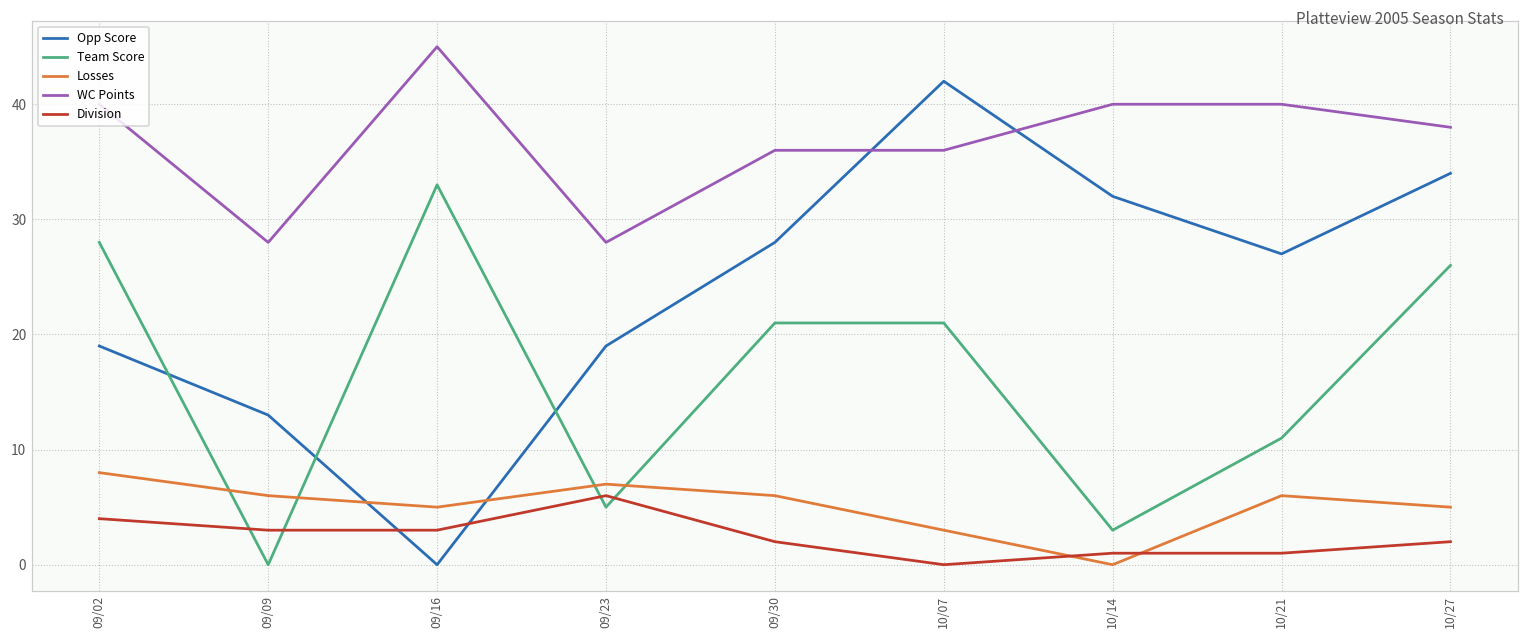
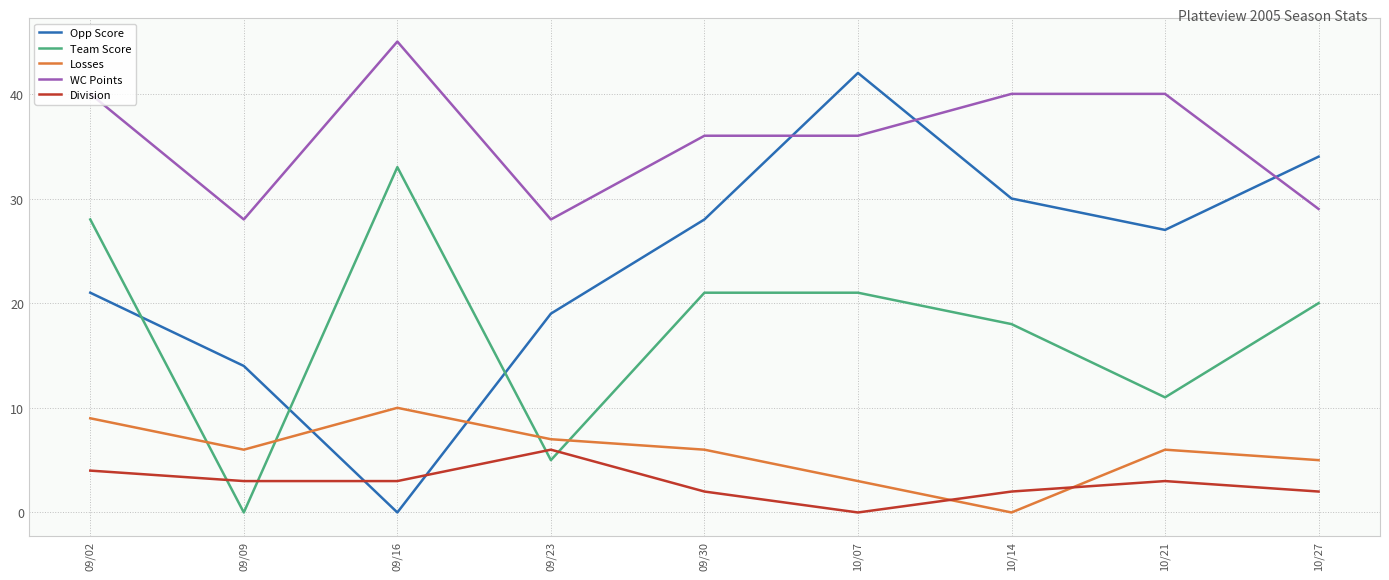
  {
    "Opp Score": {
-     "09/02": 19,
-     "09/09": 13,
+     "09/02": 21,
+     "09/09": 14,
      "09/16": 0,
      "09/23": 19,
      "09/30": 28,
      "10/07": 42,
-     "10/14": 32,
+     "10/14": 30,
      "10/21": 27,
      "10/27": 34
    },
    "Team Score": {
      "09/02": 28,
      "09/09": 0,
      "09/16": 33,
      "09/23": 5,
      "09/30": 21,
      "10/07": 21,
-     "10/14": 3,
+     "10/14": 18,
      "10/21": 11,
-     "10/27": 26
+     "10/27": 20
    },
    "Losses": {
-     "09/02": 8,
+     "09/02": 9,
      "09/09": 6,
-     "09/16": 5,
+     "09/16": 10,
      "09/23": 7,
      "09/30": 6,
      "10/07": 3,
      "10/14": 0,
      "10/21": 6,
      "10/27": 5
    },
    "WC Points": {
      "09/09": 28,
      "09/16": 45,
      "09/23": 28,
      "09/30": 36,
      "10/07": 36,
      "10/14": 40,
      "10/21": 40,
-     "10/27": 38
+     "10/27": 29
    },
    "Division": {
      "09/02": 4,
      "09/09": 3,
      "09/16": 3,
      "09/23": 6,
      "09/30": 2,
      "10/07": 0,
-     "10/14": 1,
-     "10/21": 1,
+     "10/14": 2,
+     "10/21": 3,
      "10/27": 2
    }
  }
